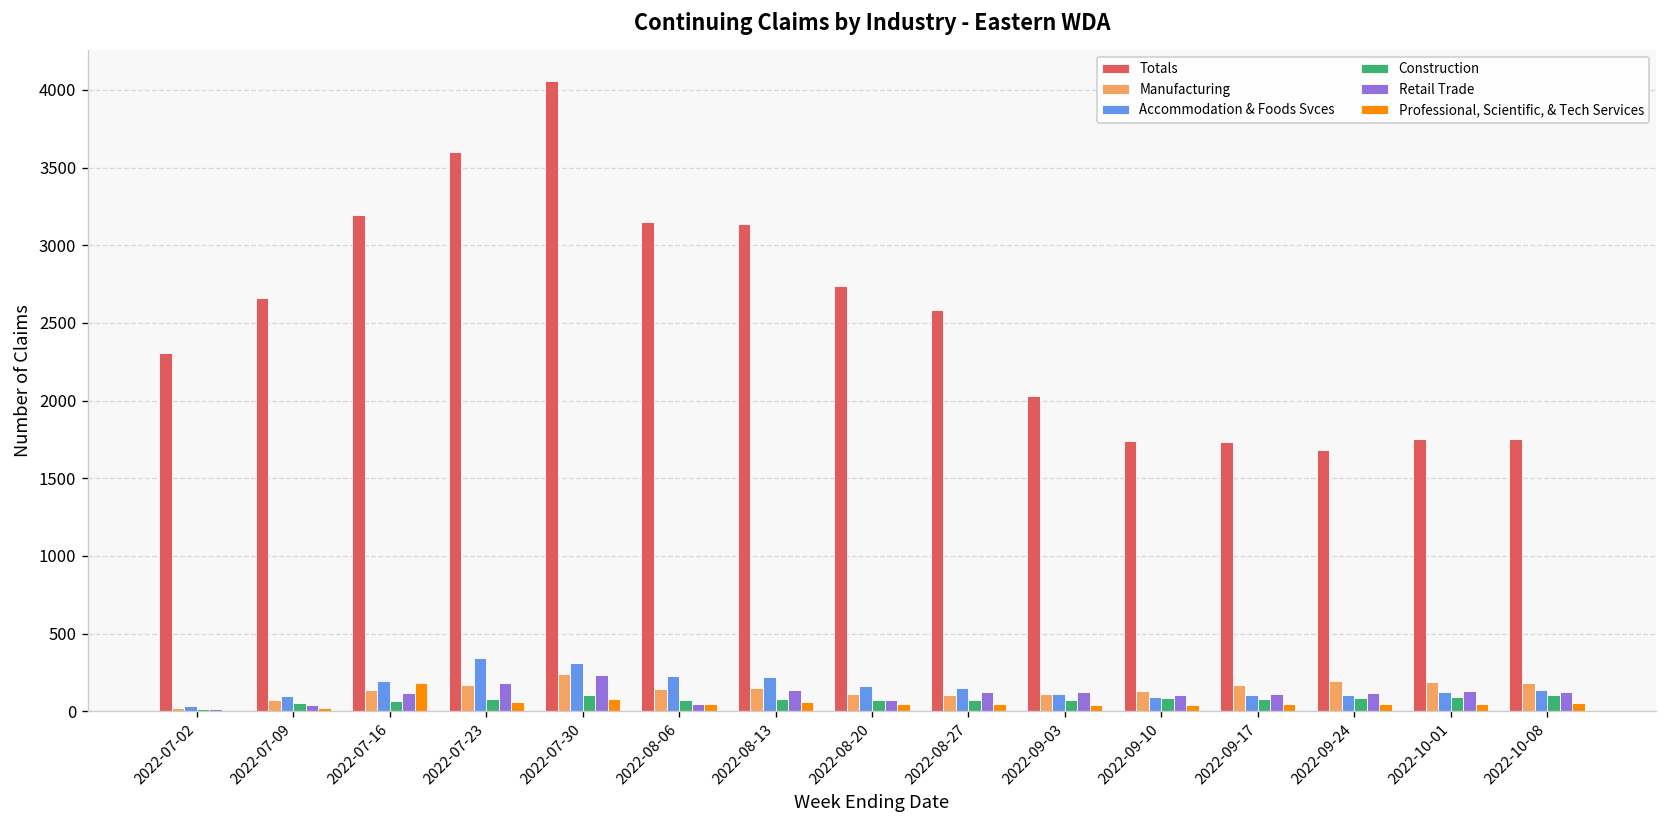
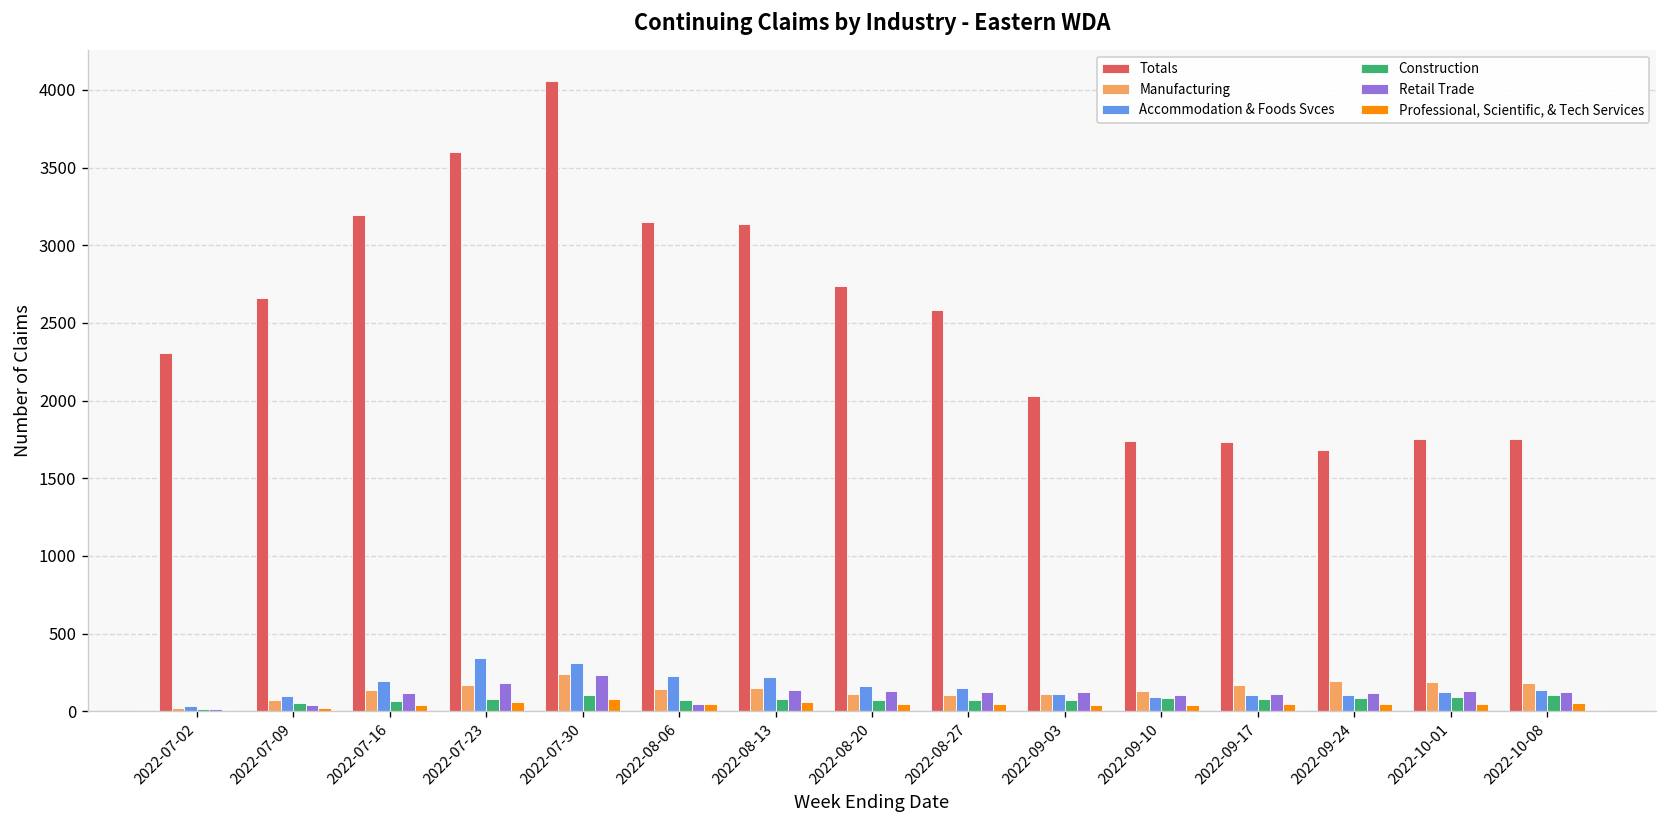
  {
    "Totals": {
      "2022-07-02": 2310,
      "2022-07-09": 2660,
      "2022-07-16": 3200,
      "2022-07-23": 3600,
      "2022-07-30": 4050,
      "2022-08-06": 3150,
      "2022-08-13": 3140,
      "2022-08-20": 2740,
      "2022-08-27": 2580,
      "2022-09-03": 2030,
      "2022-09-10": 1740,
      "2022-09-17": 1730,
      "2022-09-24": 1680,
      "2022-10-01": 1750,
      "2022-10-08": 1750
    },
    "Manufacturing": {
      "2022-07-02": 20,
      "2022-07-09": 70,
      "2022-07-16": 140,
      "2022-07-23": 170,
      "2022-07-30": 240,
      "2022-08-06": 150,
      "2022-08-13": 150,
      "2022-08-20": 110,
      "2022-08-27": 110,
      "2022-09-03": 110,
      "2022-09-10": 130,
      "2022-09-17": 170,
      "2022-09-24": 190,
      "2022-10-01": 190,
      "2022-10-08": 180
    },
    "Accommodation & Foods Svces": {
      "2022-07-02": 40,
      "2022-07-09": 100,
      "2022-07-16": 190,
      "2022-07-23": 340,
      "2022-07-30": 310,
      "2022-08-06": 230,
      "2022-08-13": 220,
      "2022-08-20": 160,
      "2022-08-27": 150,
      "2022-09-03": 110,
      "2022-09-10": 90,
      "2022-09-17": 100,
      "2022-09-24": 110,
      "2022-10-01": 130,
      "2022-10-08": 140
    },
    "Construction": {
      "2022-07-09": 50,
      "2022-07-16": 70,
      "2022-07-23": 80,
      "2022-07-30": 110,
      "2022-08-06": 80,
      "2022-08-13": 80,
      "2022-08-20": 70,
      "2022-08-27": 70,
      "2022-09-03": 70,
      "2022-09-10": 90,
      "2022-09-17": 80,
      "2022-09-24": 90,
      "2022-10-01": 90,
      "2022-10-08": 110
    },
    "Retail Trade": {
      "2022-07-09": 40,
      "2022-07-16": 120,
      "2022-07-23": 180,
      "2022-07-30": 240,
      "2022-08-06": 50,
      "2022-08-13": 140,
-     "2022-08-20": 70,
+     "2022-08-20": 130,
      "2022-08-27": 130,
      "2022-09-03": 120,
      "2022-09-10": 100,
      "2022-09-17": 110,
      "2022-09-24": 120,
      "2022-10-01": 130,
      "2022-10-08": 120
    },
    "Professional, Scientific, & Tech Services": {
      "2022-07-09": 20,
-     "2022-07-16": 180,
+     "2022-07-16": 40,
      "2022-07-23": 60,
      "2022-07-30": 80,
      "2022-08-06": 50,
      "2022-08-13": 60,
      "2022-08-20": 50,
      "2022-08-27": 50,
      "2022-09-03": 40,
      "2022-09-10": 40,
      "2022-09-17": 50,
      "2022-09-24": 50,
      "2022-10-01": 50,
      "2022-10-08": 50
    }
  }
